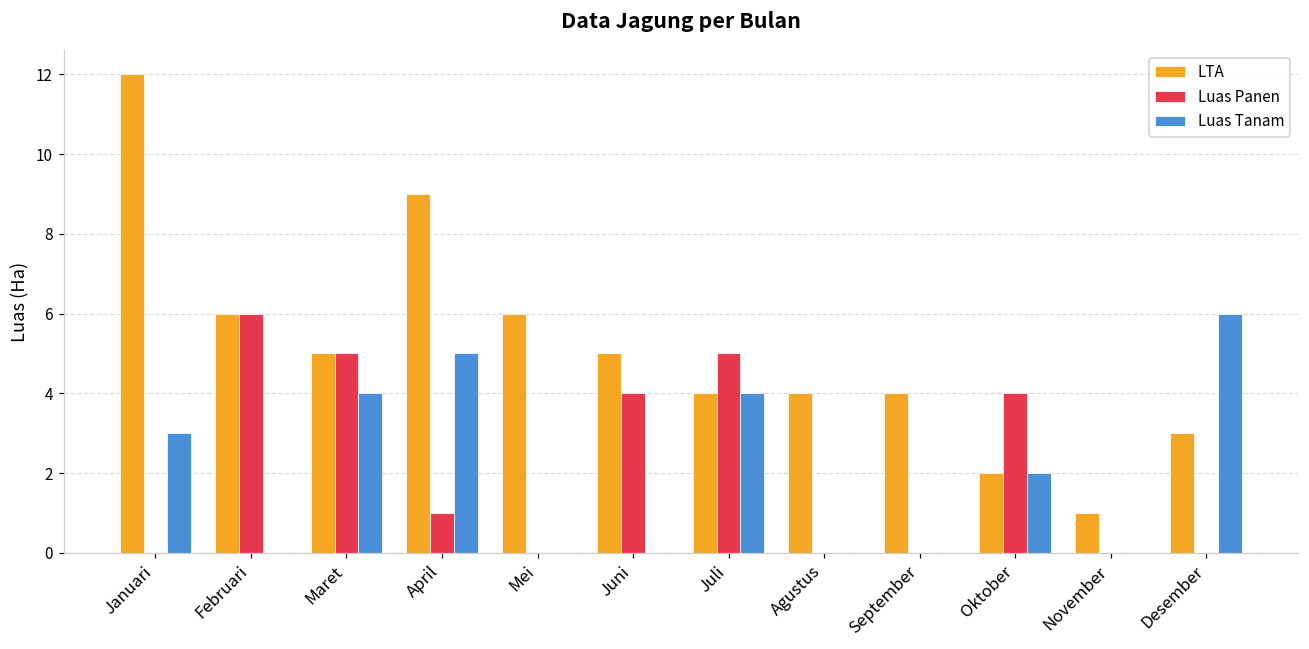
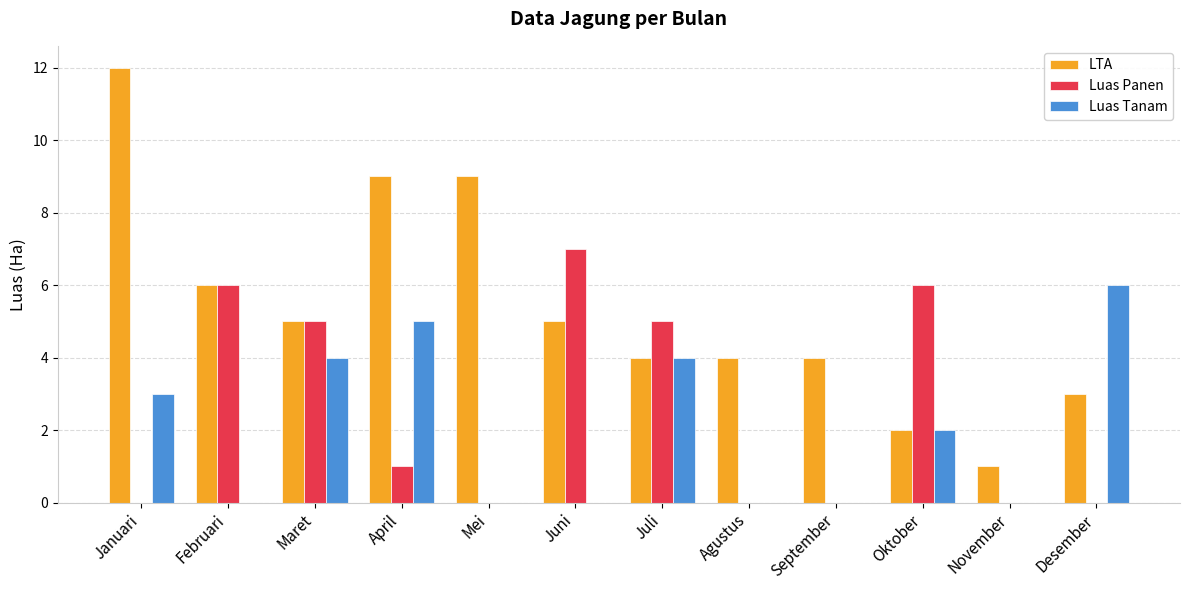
  {
    "LTA": {
      "Januari": 12,
      "Februari": 6,
      "Maret": 5,
      "April": 9,
-     "Mei": 6,
+     "Mei": 9,
      "Juni": 5,
      "Juli": 4,
      "Agustus": 4,
      "September": 4,
      "Oktober": 2,
      "November": 1,
      "Desember": 3
    },
    "Luas Panen": {
      "Januari": 0,
      "Februari": 6,
      "Maret": 5,
      "April": 1,
      "Mei": 0,
-     "Juni": 4,
+     "Juni": 7,
      "Juli": 5,
      "Agustus": 0,
      "September": 0,
-     "Oktober": 4,
+     "Oktober": 6,
      "November": 0,
      "Desember": 0
    },
    "Luas Tanam": {
      "Januari": 3,
      "Februari": 0,
      "Maret": 4,
      "April": 5,
      "Mei": 0,
      "Juni": 0,
      "Juli": 4,
      "Agustus": 0,
      "September": 0,
      "Oktober": 2,
      "November": 0,
      "Desember": 6
    }
  }
